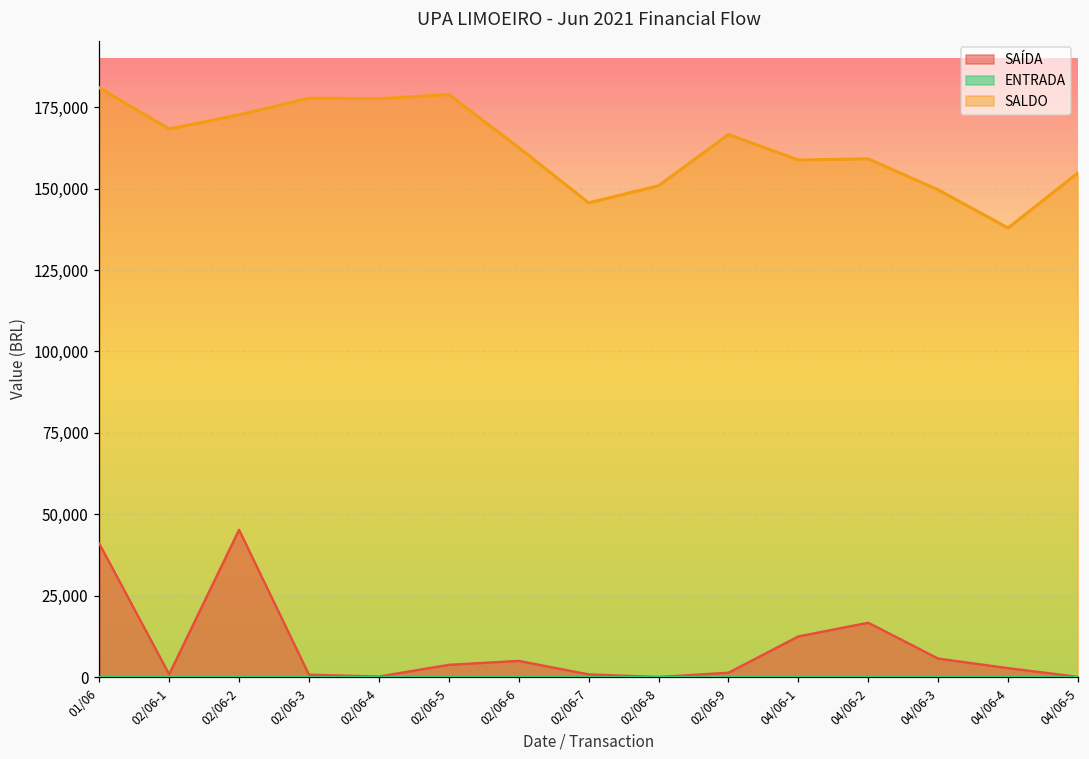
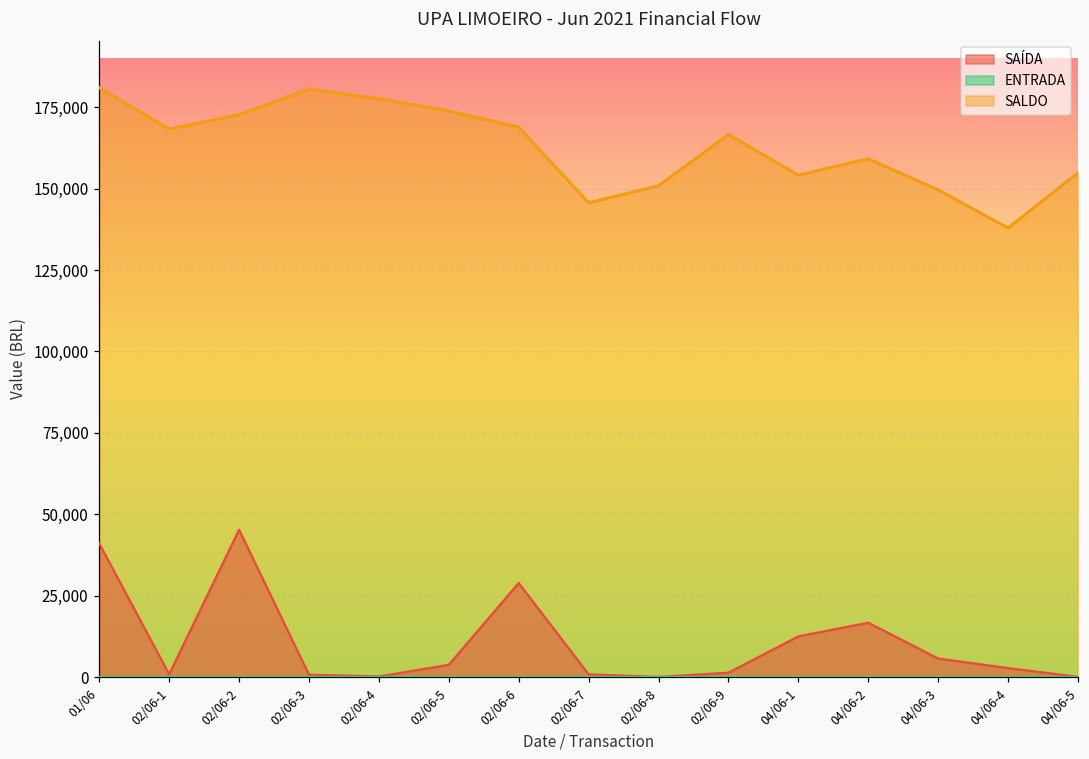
  {
    "SAÍDA": {
      "01/06": "41,000",
      "02/06-2": "45,000",
      "02/06-5": "4,000",
-     "02/06-6": "5,000",
+     "02/06-6": "29,000",
      "02/06-9": "1,000",
      "04/06-1": "13,000",
      "04/06-2": "17,000",
      "04/06-3": "6,000",
      "04/06-4": "3,000"
    },
    "ENTRADA": {
      "01/06": "0",
      "02/06-2": "0",
      "02/06-5": "0",
      "02/06-6": "0",
      "02/06-9": "0",
      "04/06-1": "0",
      "04/06-2": "0",
      "04/06-3": "0",
      "04/06-4": "0"
    },
    "SALDO": {
      "01/06": "181,000",
      "02/06-1": "168,000",
      "02/06-2": "173,000",
-     "02/06-3": "178,000",
+     "02/06-3": "181,000",
      "02/06-4": "178,000",
-     "02/06-5": "179,000",
-     "02/06-6": "163,000",
+     "02/06-5": "174,000",
+     "02/06-6": "169,000",
      "02/06-7": "146,000",
      "02/06-8": "151,000",
      "02/06-9": "167,000",
-     "04/06-1": "159,000",
+     "04/06-1": "154,000",
      "04/06-2": "159,000",
      "04/06-3": "150,000",
      "04/06-4": "138,000",
      "04/06-5": "155,000"
    }
  }
